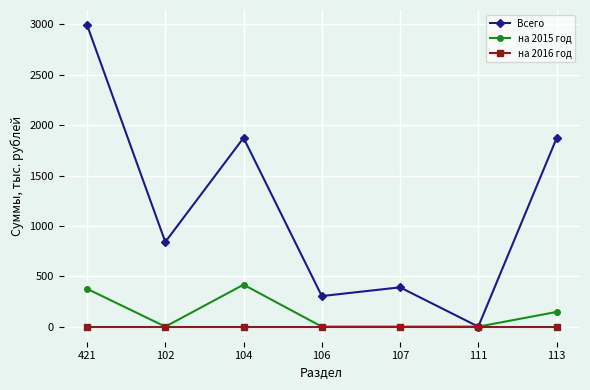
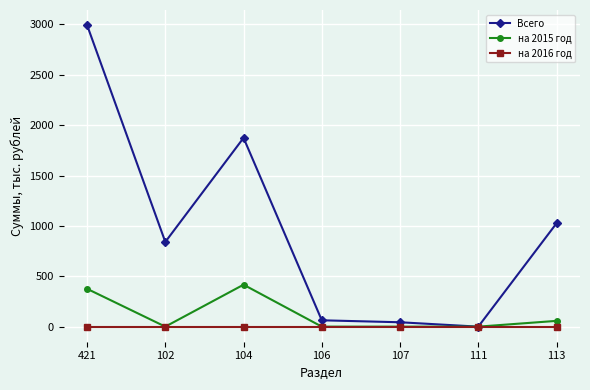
  {
    "Всего": {
      "421": 2990,
      "102": 840,
      "104": 1870,
-     "106": 300,
-     "107": 390,
-     "113": 1870
+     "106": 60,
+     "107": 40,
+     "113": 1030
    },
    "на 2015 год": {
      "421": 380,
      "104": 420,
-     "113": 150
+     "113": 60
    },
    "на 2016 год": {
      "421": 0,
      "104": 0,
      "113": 0
    }
  }
